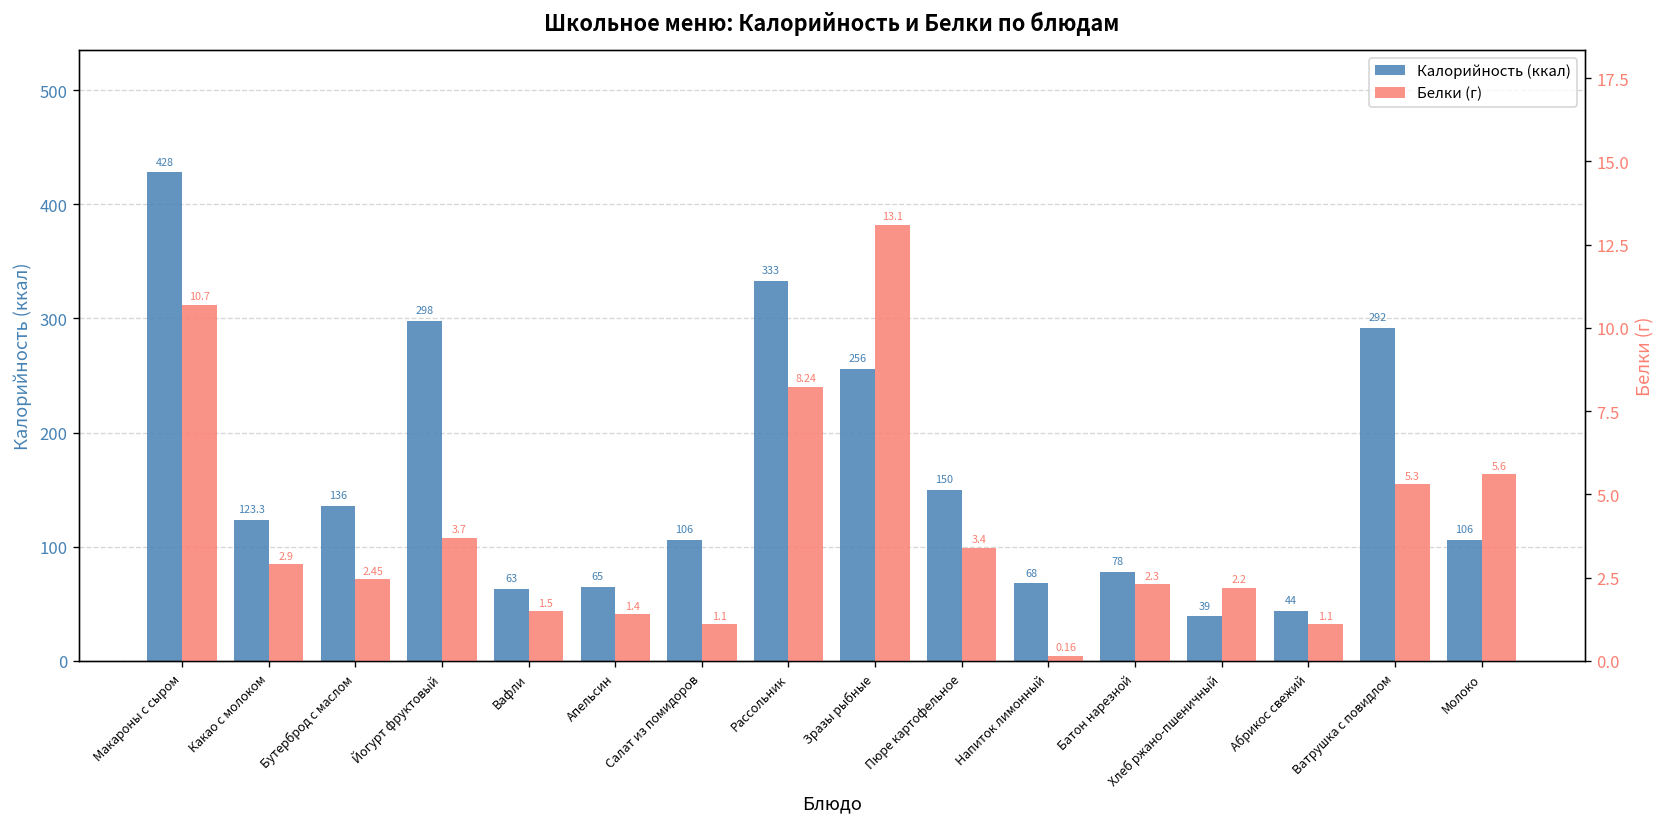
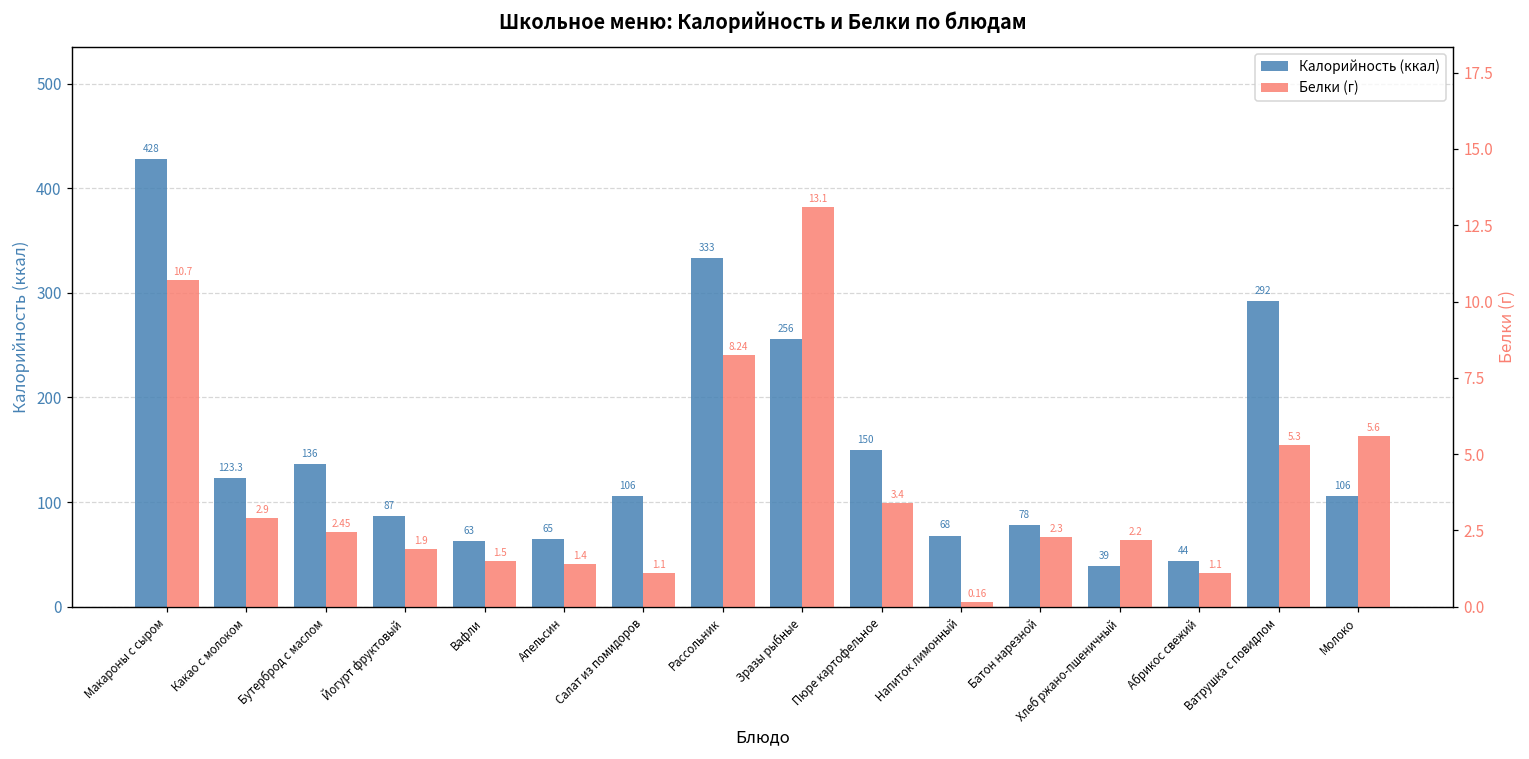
  {
    "Калорийность (ккал)": {
      "Макароны с сыром": 428,
      "Какао с молоком": 123.3,
      "Бутерброд с маслом": 136,
-     "Йогурт фруктовый": 298,
+     "Йогурт фруктовый": 87,
      "Вафли": 63,
      "Апельсин": 65,
      "Салат из помидоров": 106,
      "Рассольник": 333,
      "Зразы рыбные": 256,
      "Пюре картофельное": 150,
      "Напиток лимонный": 68,
      "Батон нарезной": 78,
      "Хлеб ржано-пшеничный": 39,
      "Абрикос свежий": 44,
      "Ватрушка с повидлом": 292,
      "Молоко": 106
    },
    "Белки (г)": {
      "Макароны с сыром": 10.7,
      "Какао с молоком": 2.9,
      "Бутерброд с маслом": 2.45,
-     "Йогурт фруктовый": 3.7,
+     "Йогурт фруктовый": 1.9,
      "Вафли": 1.5,
      "Апельсин": 1.4,
      "Салат из помидоров": 1.1,
      "Рассольник": 8.24,
      "Зразы рыбные": 13.1,
      "Пюре картофельное": 3.4,
      "Напиток лимонный": 0.16,
      "Батон нарезной": 2.3,
      "Хлеб ржано-пшеничный": 2.2,
      "Абрикос свежий": 1.1,
      "Ватрушка с повидлом": 5.3,
      "Молоко": 5.6
    }
  }
